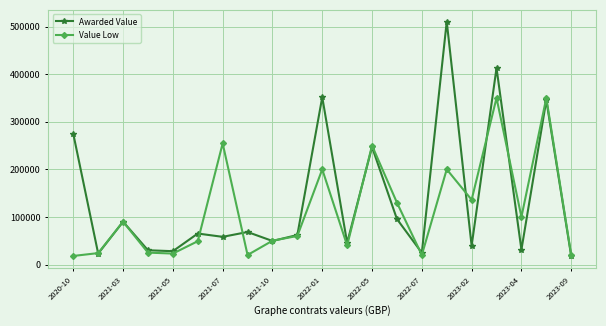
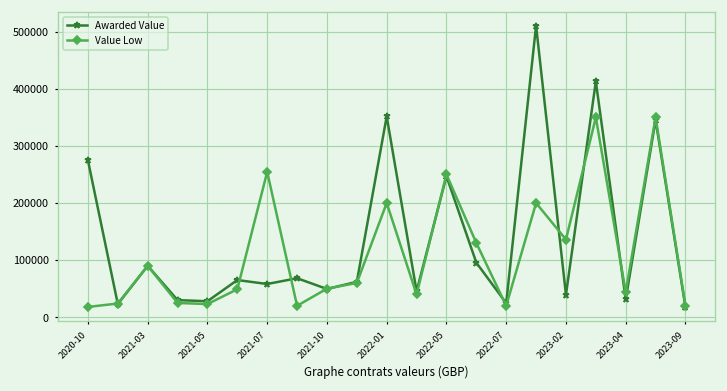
  {
    "Awarded Value": {
      "2020-10": 270000,
      "2021-07": 60000,
      "2022-01": 350000,
      "2023-02": 40000,
      "2023-04": 30000
    },
    "Value Low": {
      "2020-10": 20000,
      "2021-07": 250000,
      "2022-01": 200000,
      "2023-02": 140000,
-     "2023-04": 100000
+     "2023-04": 40000
    }
  }
